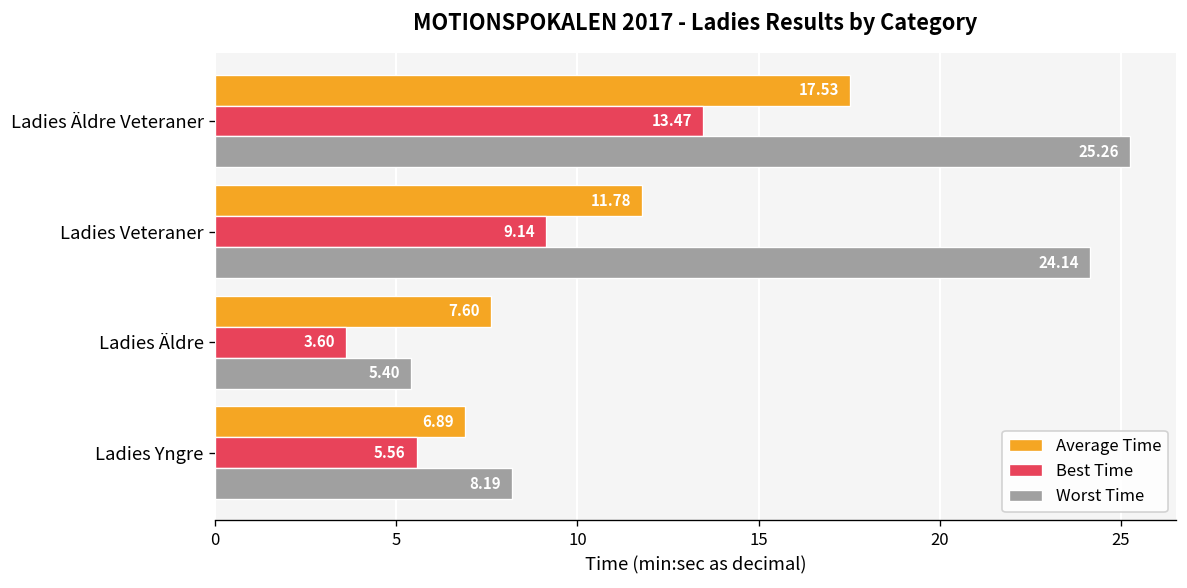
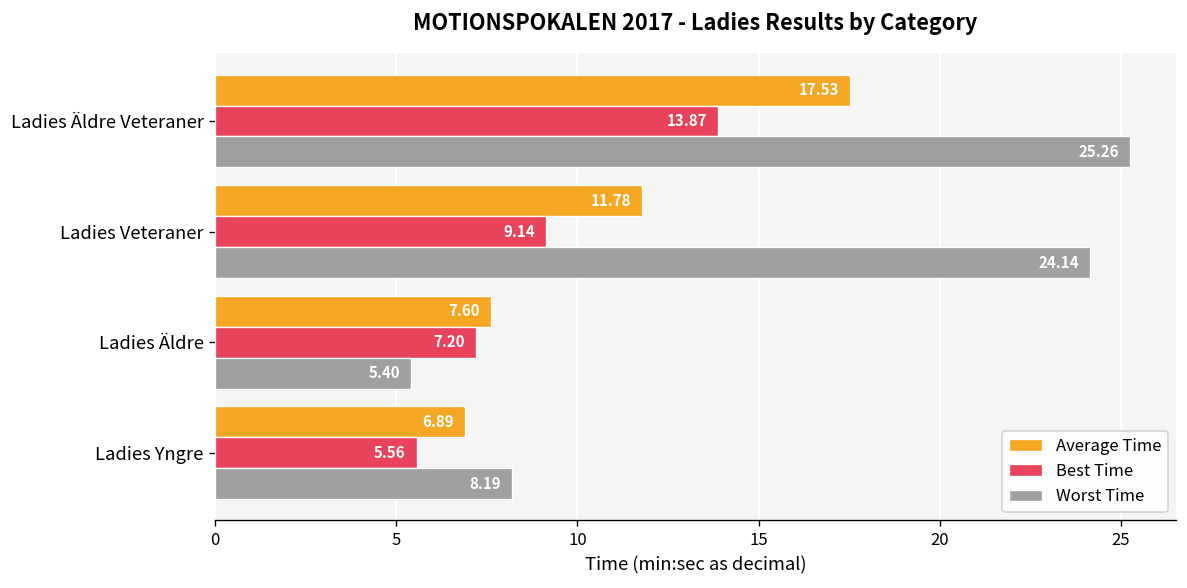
  {
    "Average Time": {
      "Ladies Äldre Veteraner": 17.53,
      "Ladies Veteraner": 11.78,
      "Ladies Äldre": 7.60,
      "Ladies Yngre": 6.89
    },
    "Best Time": {
-     "Ladies Äldre Veteraner": 13.47,
+     "Ladies Äldre Veteraner": 13.87,
      "Ladies Veteraner": 9.14,
-     "Ladies Äldre": 3.60,
+     "Ladies Äldre": 7.20,
      "Ladies Yngre": 5.56
    },
    "Worst Time": {
      "Ladies Äldre Veteraner": 25.26,
      "Ladies Veteraner": 24.14,
      "Ladies Äldre": 5.40,
      "Ladies Yngre": 8.19
    }
  }
